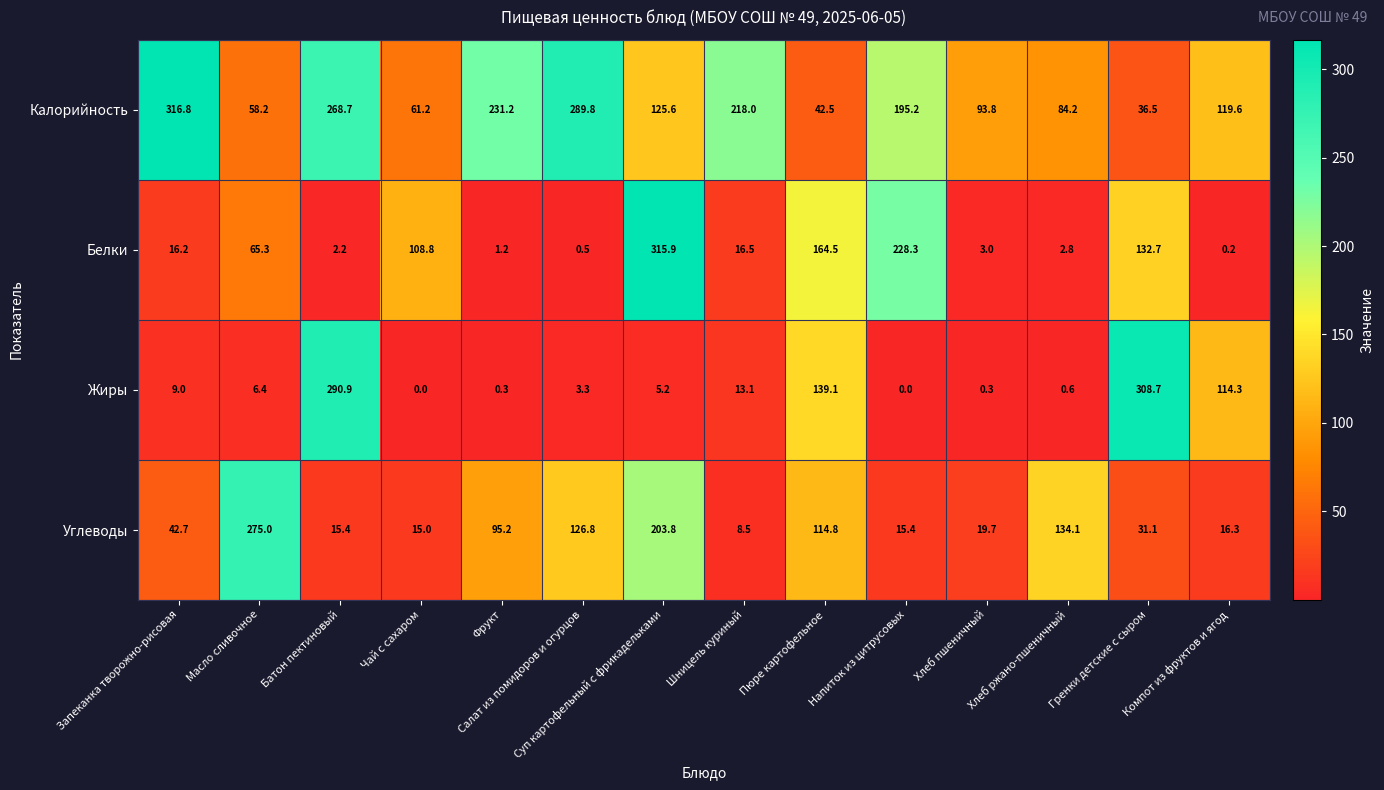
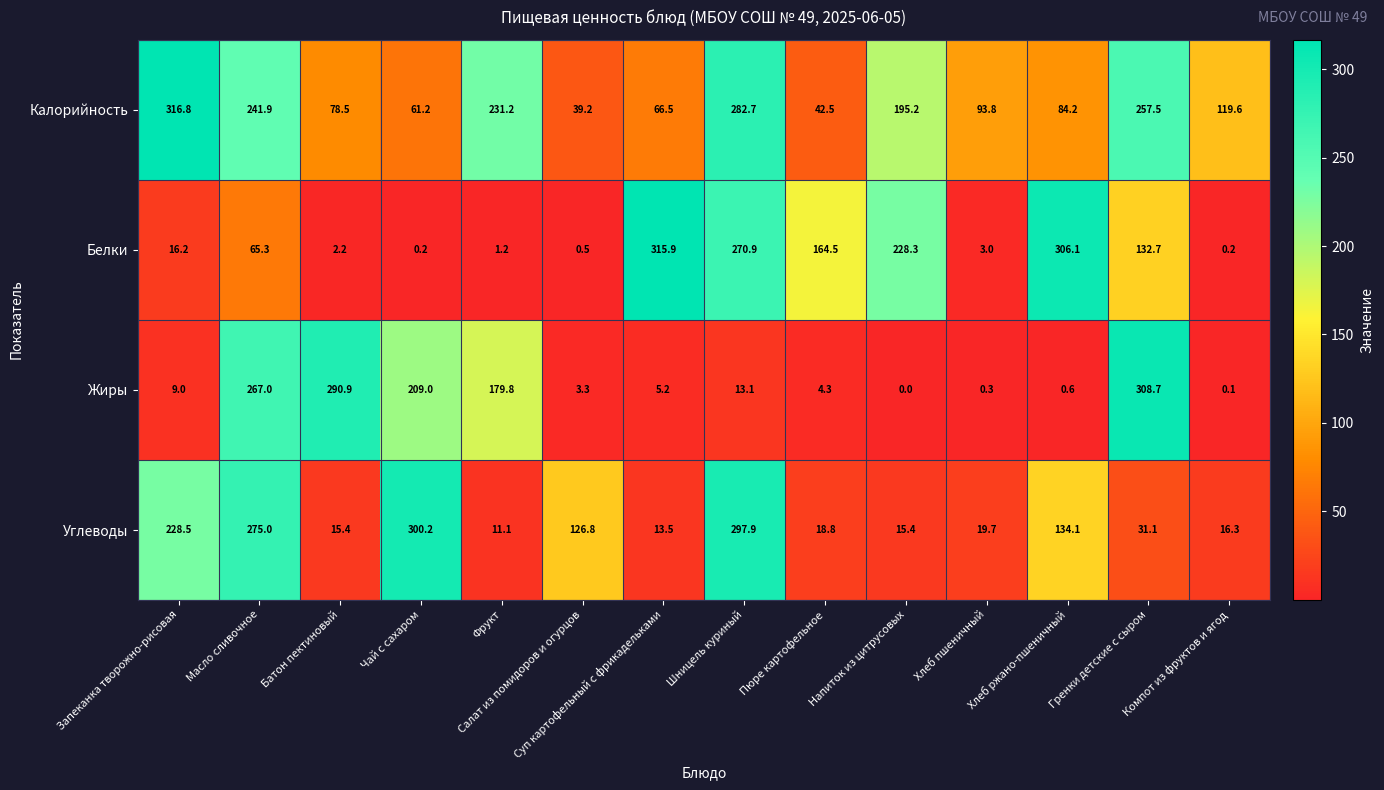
  {
    "Калорийность": {
      "Запеканка творожно-рисовая": 316.8,
-     "Масло сливочное": 58.2,
-     "Батон пектиновый": 268.7,
+     "Масло сливочное": 241.9,
+     "Батон пектиновый": 78.5,
      "Чай с сахаром": 61.2,
      "Фрукт": 231.2,
-     "Салат из помидоров и огурцов": 289.8,
-     "Суп картофельный с фрикадельками": 125.6,
-     "Шницель куриный": 218.0,
+     "Салат из помидоров и огурцов": 39.2,
+     "Суп картофельный с фрикадельками": 66.5,
+     "Шницель куриный": 282.7,
      "Пюре картофельное": 42.5,
      "Напиток из цитрусовых": 195.2,
      "Хлеб пшеничный": 93.8,
      "Хлеб ржано-пшеничный": 84.2,
-     "Гренки детские с сыром": 36.5,
+     "Гренки детские с сыром": 257.5,
      "Компот из фруктов и ягод": 119.6
    },
    "Белки": {
      "Запеканка творожно-рисовая": 16.2,
      "Масло сливочное": 65.3,
      "Батон пектиновый": 2.2,
-     "Чай с сахаром": 108.8,
+     "Чай с сахаром": 0.2,
      "Фрукт": 1.2,
      "Салат из помидоров и огурцов": 0.5,
      "Суп картофельный с фрикадельками": 315.9,
-     "Шницель куриный": 16.5,
+     "Шницель куриный": 270.9,
      "Пюре картофельное": 164.5,
      "Напиток из цитрусовых": 228.3,
      "Хлеб пшеничный": 3.0,
-     "Хлеб ржано-пшеничный": 2.8,
+     "Хлеб ржано-пшеничный": 306.1,
      "Гренки детские с сыром": 132.7,
      "Компот из фруктов и ягод": 0.2
    },
    "Жиры": {
      "Запеканка творожно-рисовая": 9.0,
-     "Масло сливочное": 6.4,
+     "Масло сливочное": 267.0,
      "Батон пектиновый": 290.9,
-     "Чай с сахаром": 0.0,
-     "Фрукт": 0.3,
+     "Чай с сахаром": 209.0,
+     "Фрукт": 179.8,
      "Салат из помидоров и огурцов": 3.3,
      "Суп картофельный с фрикадельками": 5.2,
      "Шницель куриный": 13.1,
-     "Пюре картофельное": 139.1,
+     "Пюре картофельное": 4.3,
      "Напиток из цитрусовых": 0.0,
      "Хлеб пшеничный": 0.3,
      "Хлеб ржано-пшеничный": 0.6,
      "Гренки детские с сыром": 308.7,
-     "Компот из фруктов и ягод": 114.3
+     "Компот из фруктов и ягод": 0.1
    },
    "Углеводы": {
-     "Запеканка творожно-рисовая": 42.7,
+     "Запеканка творожно-рисовая": 228.5,
      "Масло сливочное": 275.0,
      "Батон пектиновый": 15.4,
-     "Чай с сахаром": 15.0,
-     "Фрукт": 95.2,
+     "Чай с сахаром": 300.2,
+     "Фрукт": 11.1,
      "Салат из помидоров и огурцов": 126.8,
-     "Суп картофельный с фрикадельками": 203.8,
-     "Шницель куриный": 8.5,
-     "Пюре картофельное": 114.8,
+     "Суп картофельный с фрикадельками": 13.5,
+     "Шницель куриный": 297.9,
+     "Пюре картофельное": 18.8,
      "Напиток из цитрусовых": 15.4,
      "Хлеб пшеничный": 19.7,
      "Хлеб ржано-пшеничный": 134.1,
      "Гренки детские с сыром": 31.1,
      "Компот из фруктов и ягод": 16.3
    }
  }
